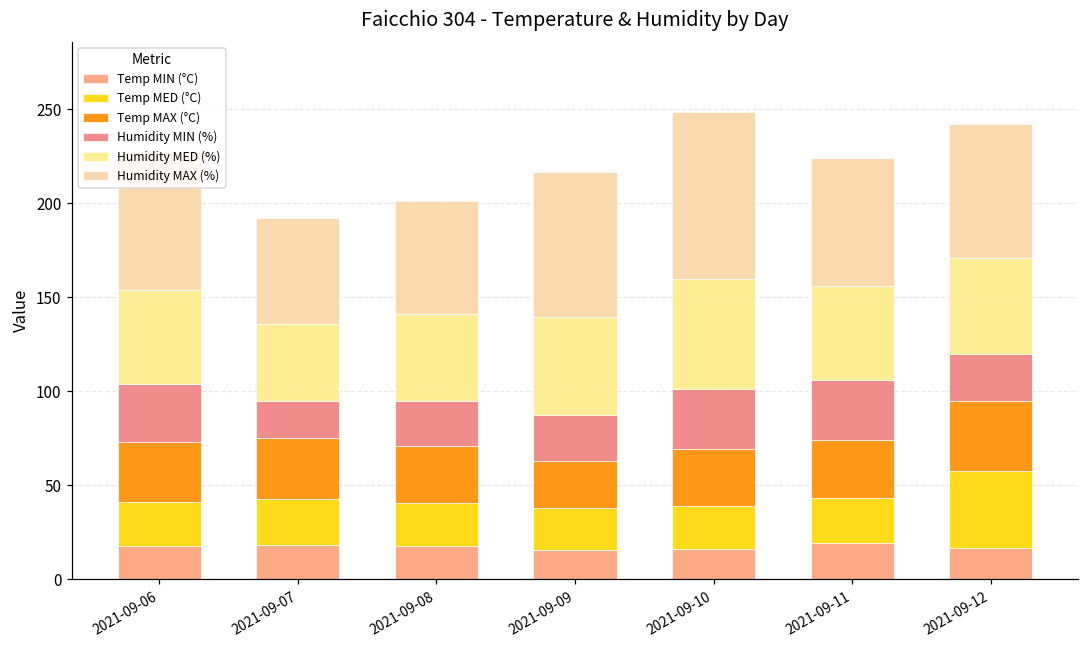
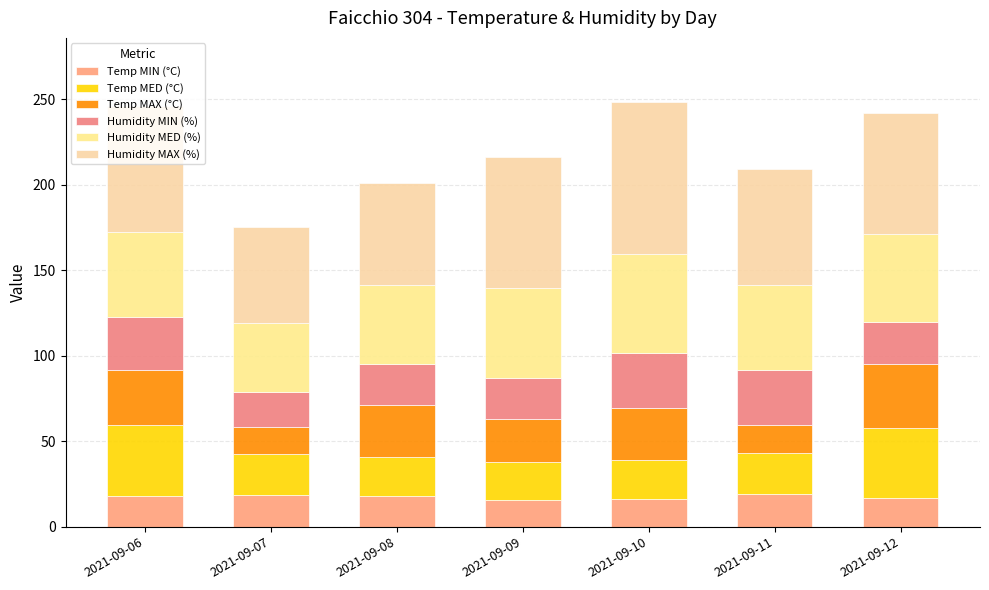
  {
    "Temp MED (°C)": {
-     "2021-09-06": 24,
+     "2021-09-06": 42,
      "2021-09-07": 24,
      "2021-09-08": 23,
      "2021-09-09": 22,
      "2021-09-10": 23,
      "2021-09-11": 24,
      "2021-09-12": 41
    },
    "Temp MAX (°C)": {
      "2021-09-06": 32,
-     "2021-09-07": 33,
+     "2021-09-07": 16,
      "2021-09-08": 30,
      "2021-09-09": 25,
      "2021-09-10": 30,
-     "2021-09-11": 31,
+     "2021-09-11": 16,
      "2021-09-12": 37
    }
  }
